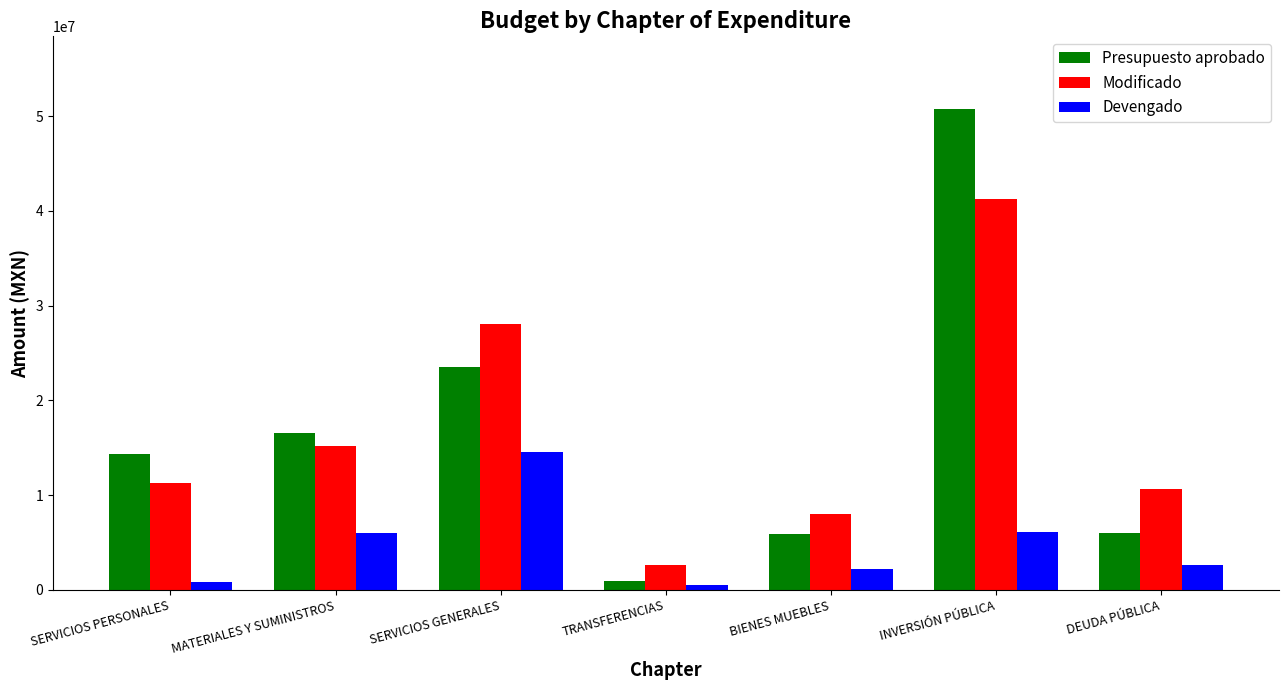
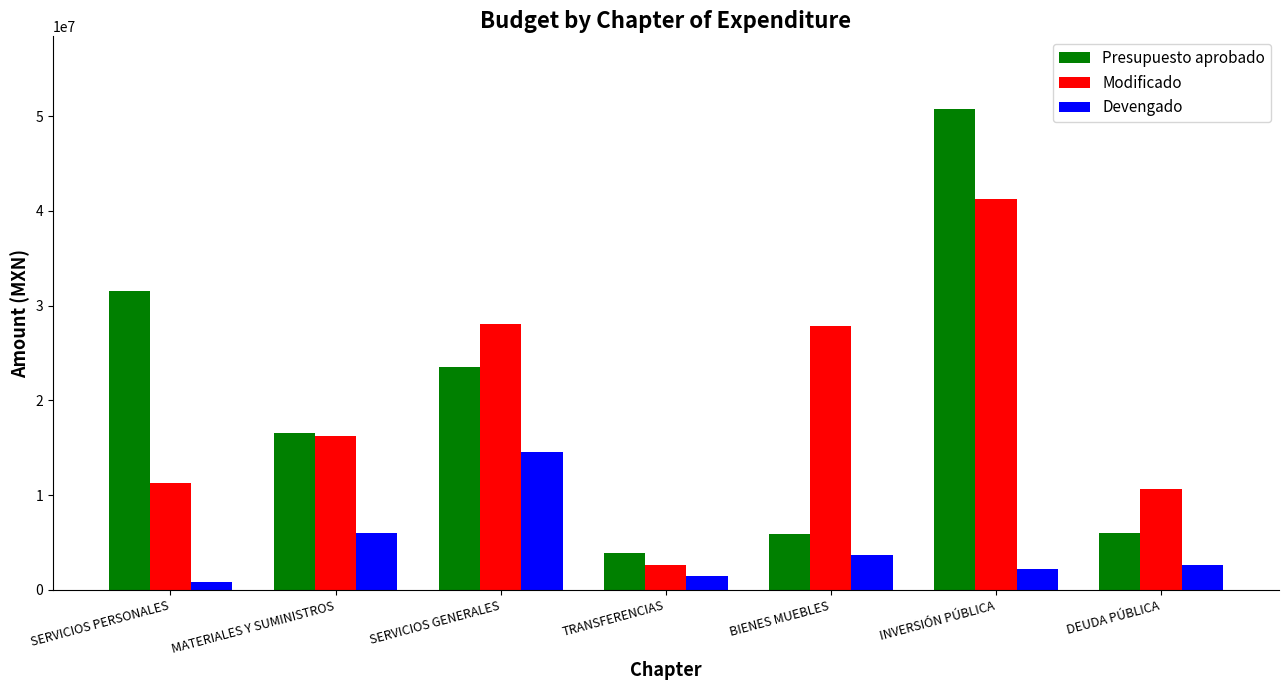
  {
    "Presupuesto aprobado": {
-     "SERVICIOS PERSONALES": 14000000,
+     "SERVICIOS PERSONALES": 32000000,
      "MATERIALES Y SUMINISTROS": 17000000,
      "SERVICIOS GENERALES": 24000000,
-     "TRANSFERENCIAS": 1000000,
+     "TRANSFERENCIAS": 4000000,
      "BIENES MUEBLES": 6000000,
      "INVERSIÓN PÚBLICA": 51000000,
      "DEUDA PÚBLICA": 6000000
    },
    "Modificado": {
      "SERVICIOS PERSONALES": 11000000,
-     "MATERIALES Y SUMINISTROS": 15000000,
+     "MATERIALES Y SUMINISTROS": 16000000,
      "SERVICIOS GENERALES": 28000000,
      "TRANSFERENCIAS": 3000000,
-     "BIENES MUEBLES": 8000000,
+     "BIENES MUEBLES": 28000000,
      "INVERSIÓN PÚBLICA": 41000000,
      "DEUDA PÚBLICA": 11000000
    },
    "Devengado": {
      "SERVICIOS PERSONALES": 1000000,
      "MATERIALES Y SUMINISTROS": 6000000,
      "SERVICIOS GENERALES": 15000000,
-     "TRANSFERENCIAS": 500000,
-     "BIENES MUEBLES": 2000000,
-     "INVERSIÓN PÚBLICA": 6000000,
+     "TRANSFERENCIAS": 1500000,
+     "BIENES MUEBLES": 4000000,
+     "INVERSIÓN PÚBLICA": 2000000,
      "DEUDA PÚBLICA": 3000000
    }
  }
